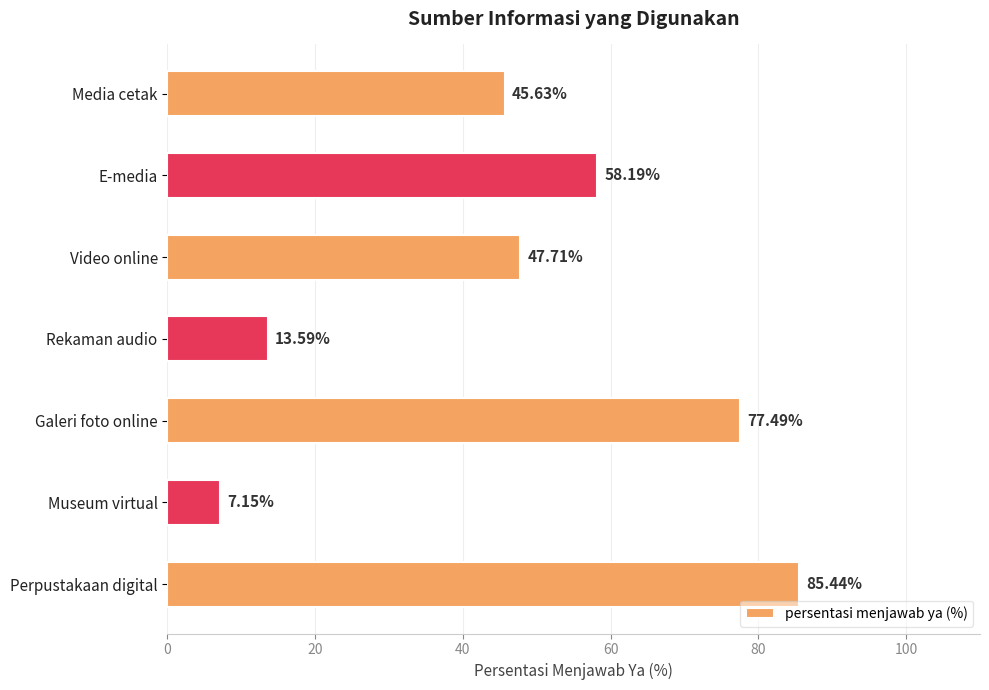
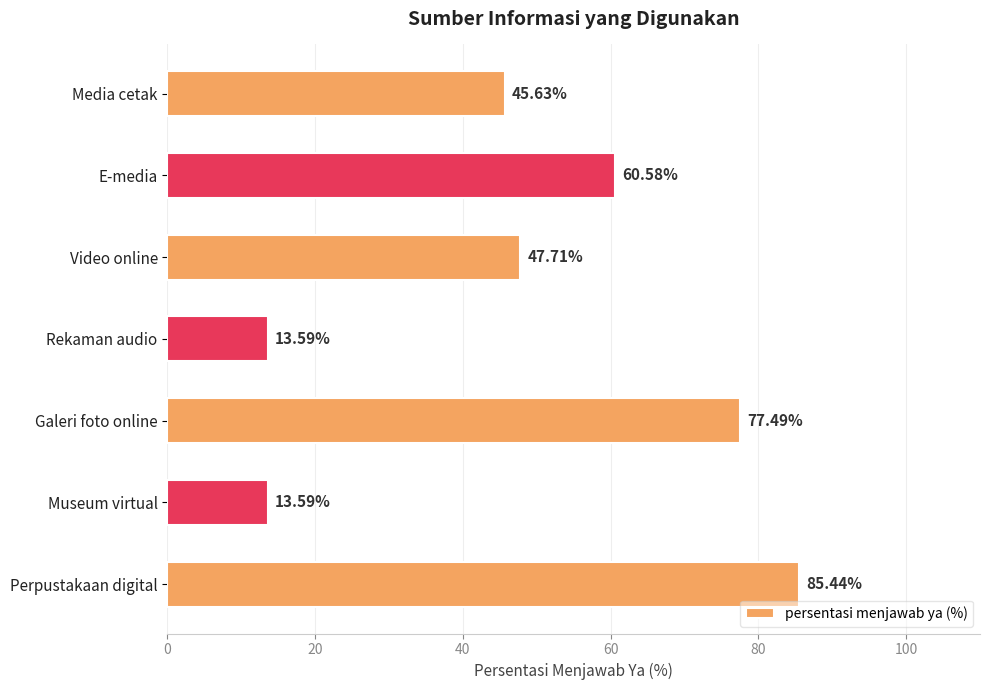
  {
    "Media cetak": "45.63%",
-   "E-media": "58.19%",
+   "E-media": "60.58%",
    "Video online": "47.71%",
    "Rekaman audio": "13.59%",
    "Galeri foto online": "77.49%",
-   "Museum virtual": "7.15%",
+   "Museum virtual": "13.59%",
    "Perpustakaan digital": "85.44%"
  }
